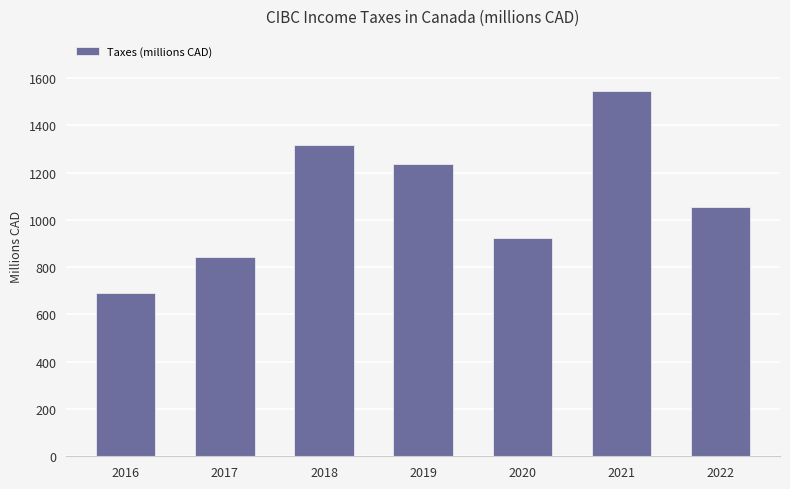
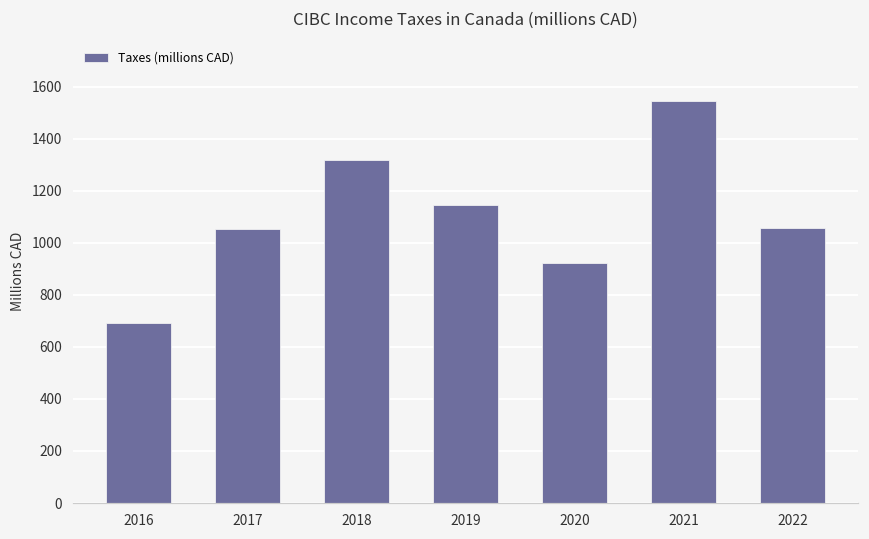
  {
    "2016": 690,
-   "2017": 840,
+   "2017": 1050,
    "2018": 1320,
-   "2019": 1240,
+   "2019": 1150,
    "2020": 920,
    "2021": 1550,
    "2022": 1060
  }
